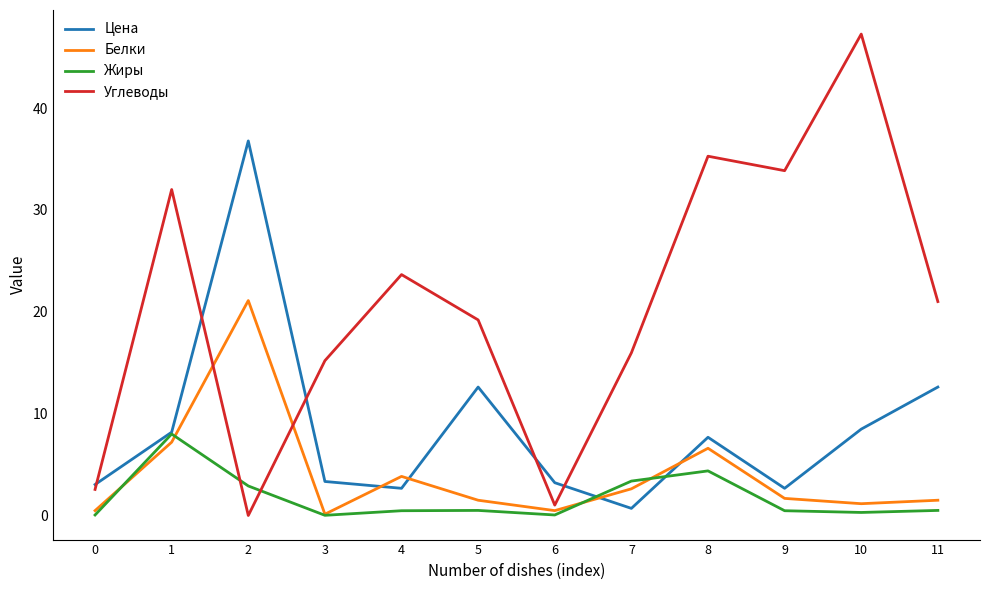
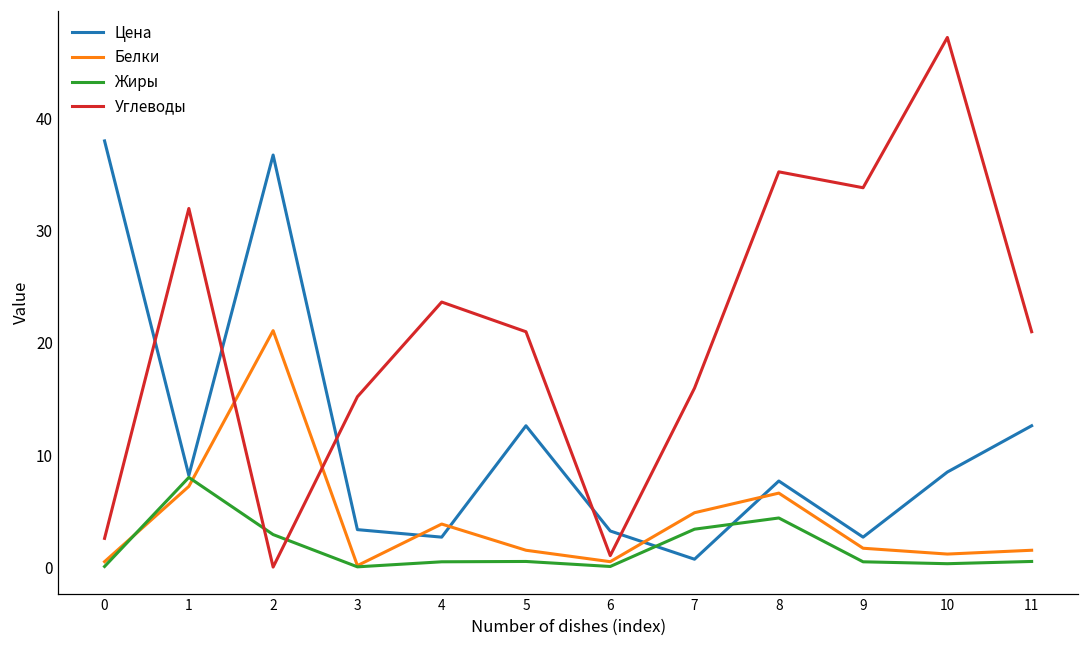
  {
    "Цена": {
-     "0": 3.0,
+     "0": 38.0,
      "2": 36.8,
      "3": 3.3,
      "4": 2.7,
      "5": 12.6,
      "6": 3.2,
      "7": 0.7,
      "8": 7.7,
      "9": 2.7,
      "10": 8.5,
      "11": 12.6
    },
    "Белки": {
      "0": 0.5,
      "1": 7.2,
      "2": 21.1,
      "4": 3.8,
      "5": 1.5,
      "6": 0.5,
-     "7": 2.6,
+     "7": 4.9,
      "8": 6.6,
      "9": 1.7,
      "10": 1.2,
      "11": 1.5
    },
    "Жиры": {
      "0": 0.1,
      "2": 2.9,
      "4": 0.5,
      "5": 0.5,
      "6": 0.1,
      "7": 3.4,
      "8": 4.4,
      "9": 0.5,
      "10": 0.3,
      "11": 0.5
    },
    "Углеводы": {
      "0": 2.6,
      "1": 32.0,
      "2": 0.0,
      "3": 15.2,
      "4": 23.7,
-     "5": 19.2,
+     "5": 21.0,
      "6": 1.0,
      "7": 16.0,
      "8": 35.3,
      "9": 33.9,
      "10": 47.3,
      "11": 21.0
    }
  }
